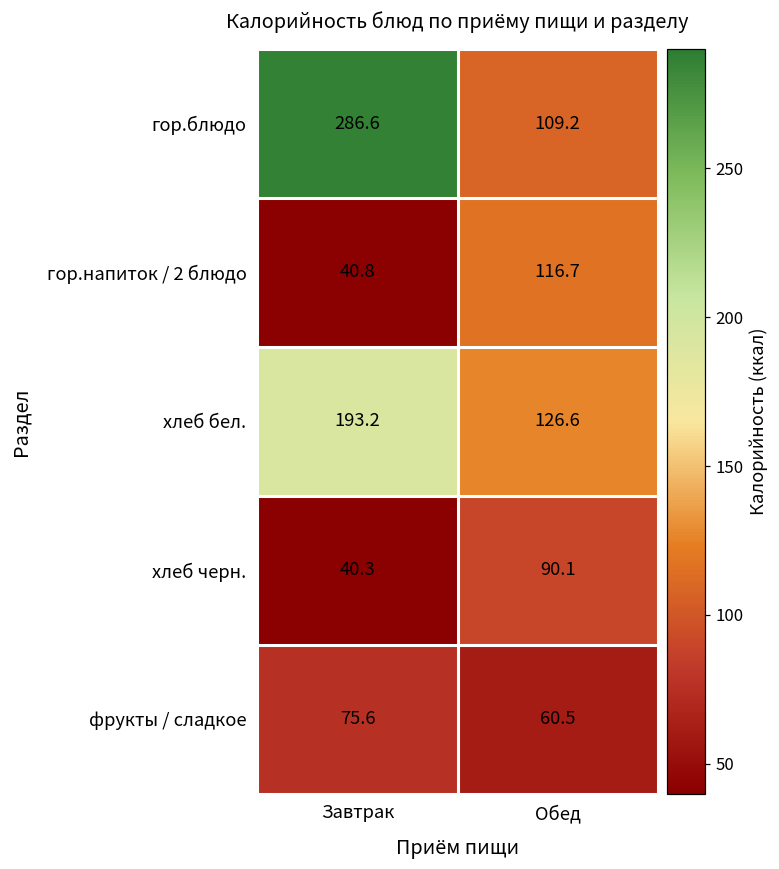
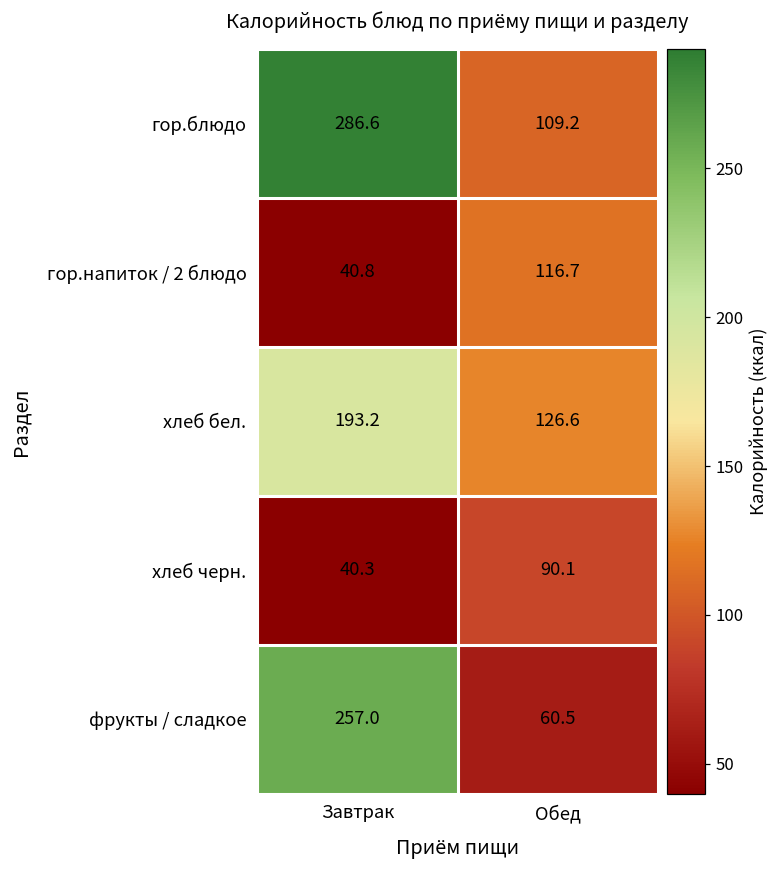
  {
    "гор.блюдо": {
      "Завтрак": 286.6,
      "Обед": 109.2
    },
    "гор.напиток / 2 блюдо": {
      "Завтрак": 40.8,
      "Обед": 116.7
    },
    "хлеб бел.": {
      "Завтрак": 193.2,
      "Обед": 126.6
    },
    "хлеб черн.": {
      "Завтрак": 40.3,
      "Обед": 90.1
    },
    "фрукты / сладкое": {
-     "Завтрак": 75.6,
+     "Завтрак": 257.0,
      "Обед": 60.5
    }
  }
